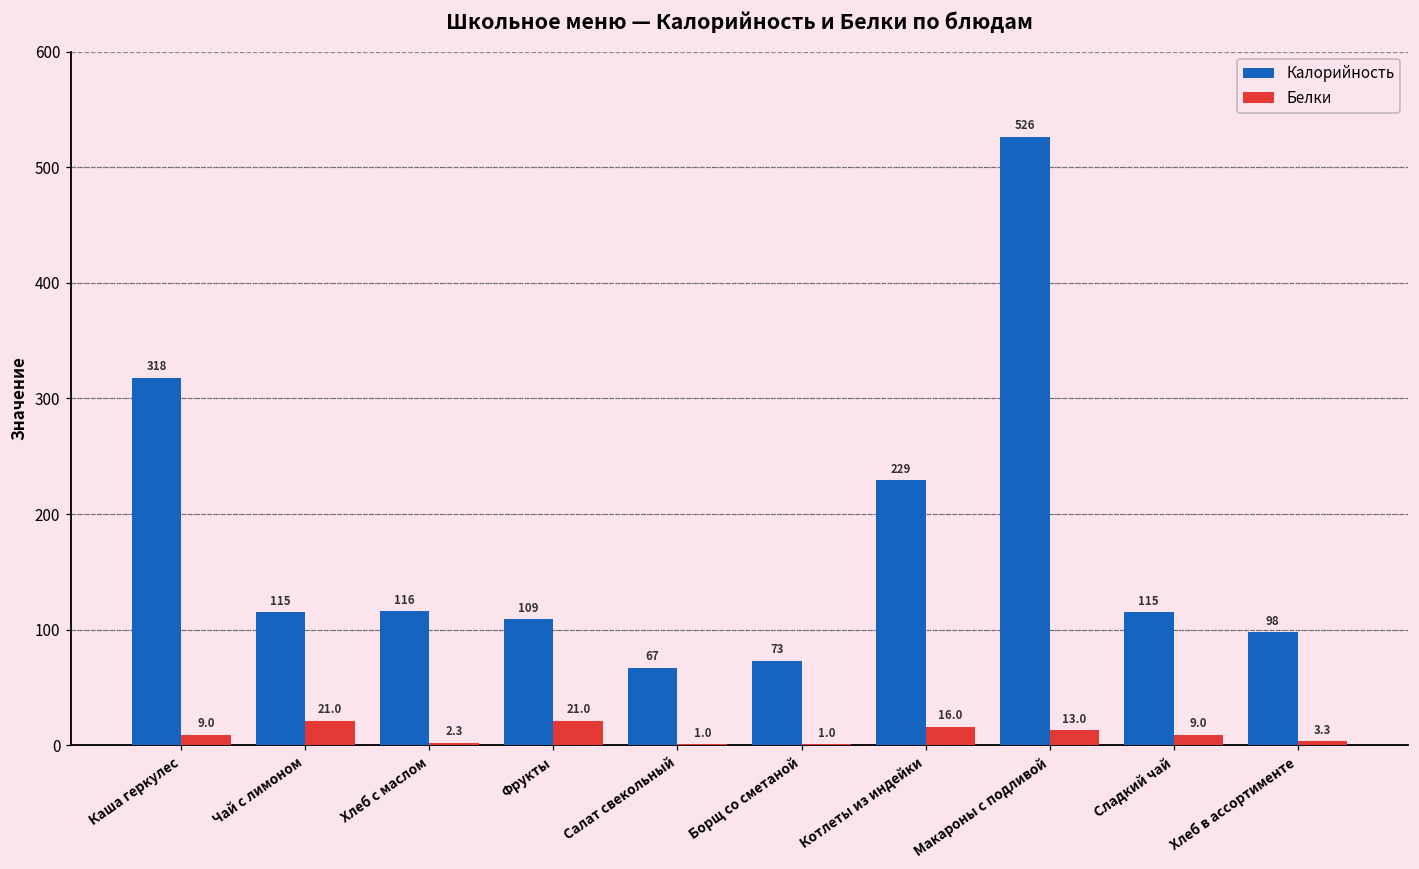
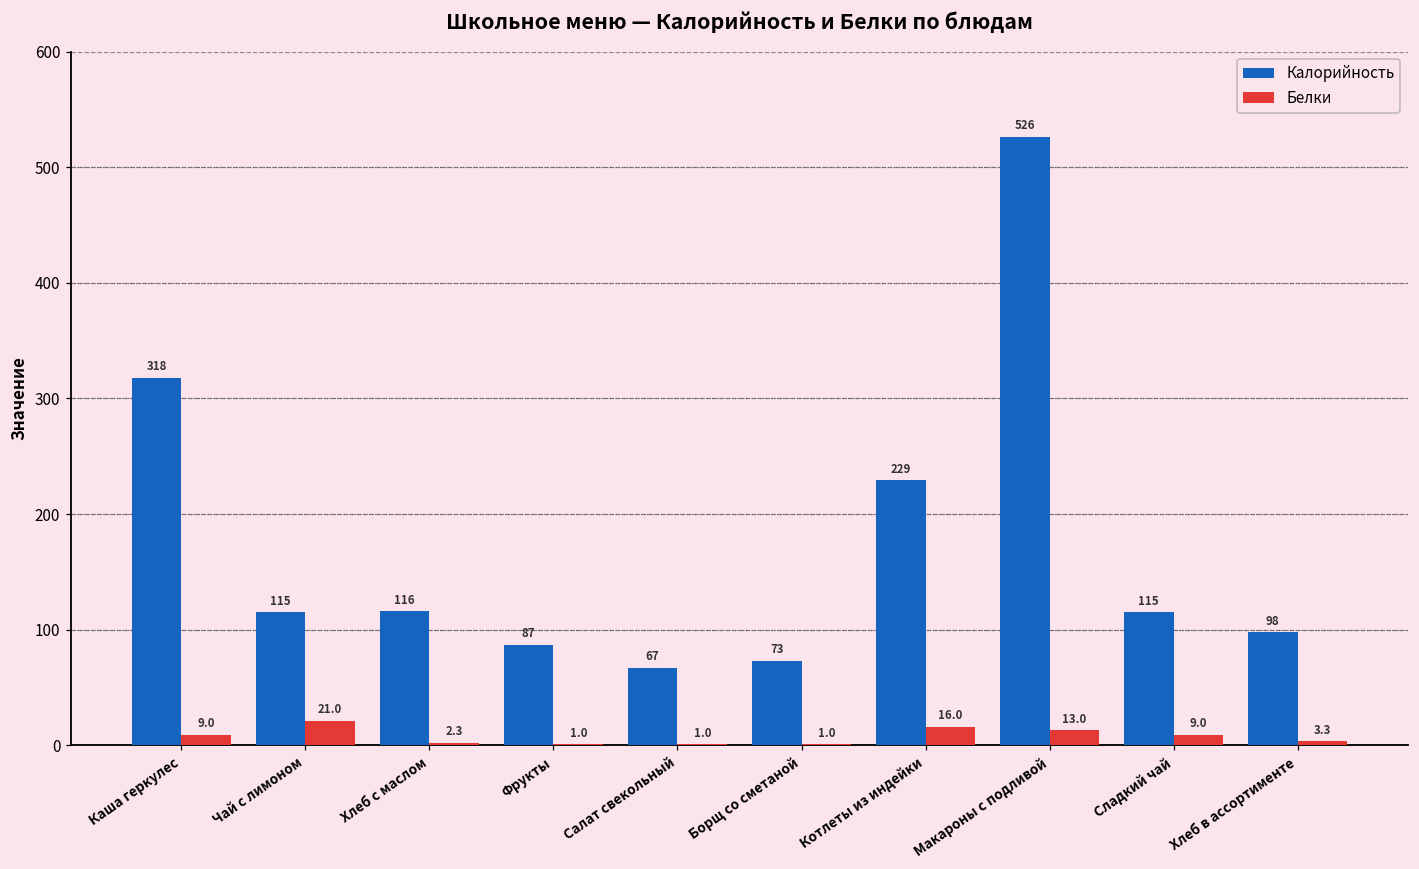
  {
    "Калорийность": {
      "Каша геркулес": 318,
      "Чай с лимоном": 115,
      "Хлеб с маслом": 116,
-     "Фрукты": 109,
+     "Фрукты": 87,
      "Салат свекольный": 67,
      "Борщ со сметаной": 73,
      "Котлеты из индейки": 229,
      "Макароны с подливой": 526,
      "Сладкий чай": 115,
      "Хлеб в ассортименте": 98
    },
    "Белки": {
      "Каша геркулес": 9.0,
      "Чай с лимоном": 21.0,
      "Хлеб с маслом": 2.3,
-     "Фрукты": 21.0,
+     "Фрукты": 1.0,
      "Салат свекольный": 1.0,
      "Борщ со сметаной": 1.0,
      "Котлеты из индейки": 16.0,
      "Макароны с подливой": 13.0,
      "Сладкий чай": 9.0,
      "Хлеб в ассортименте": 3.3
    }
  }
